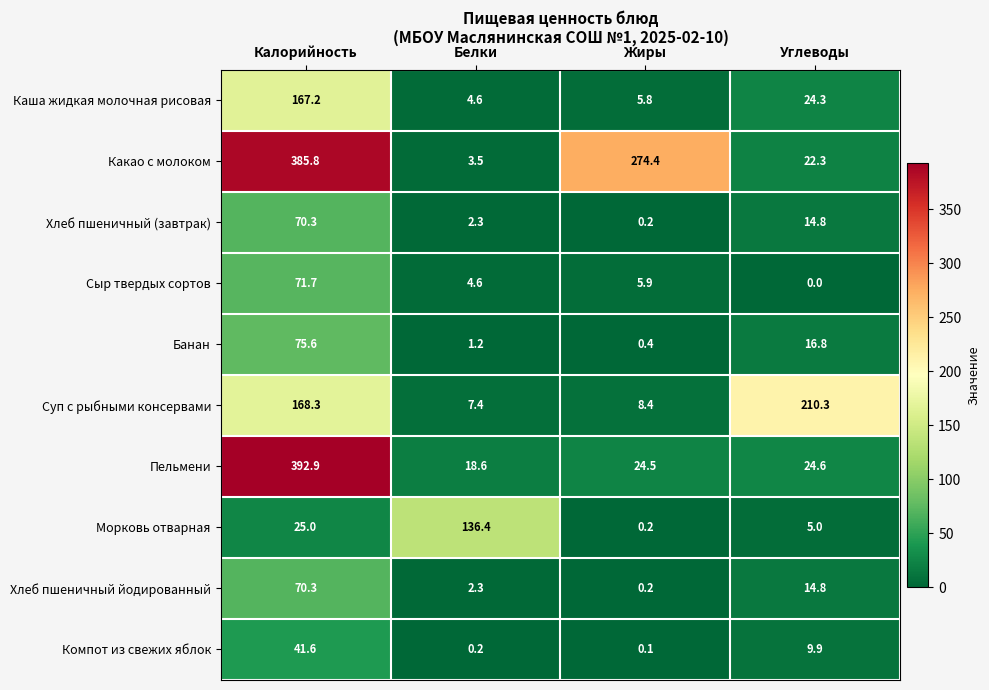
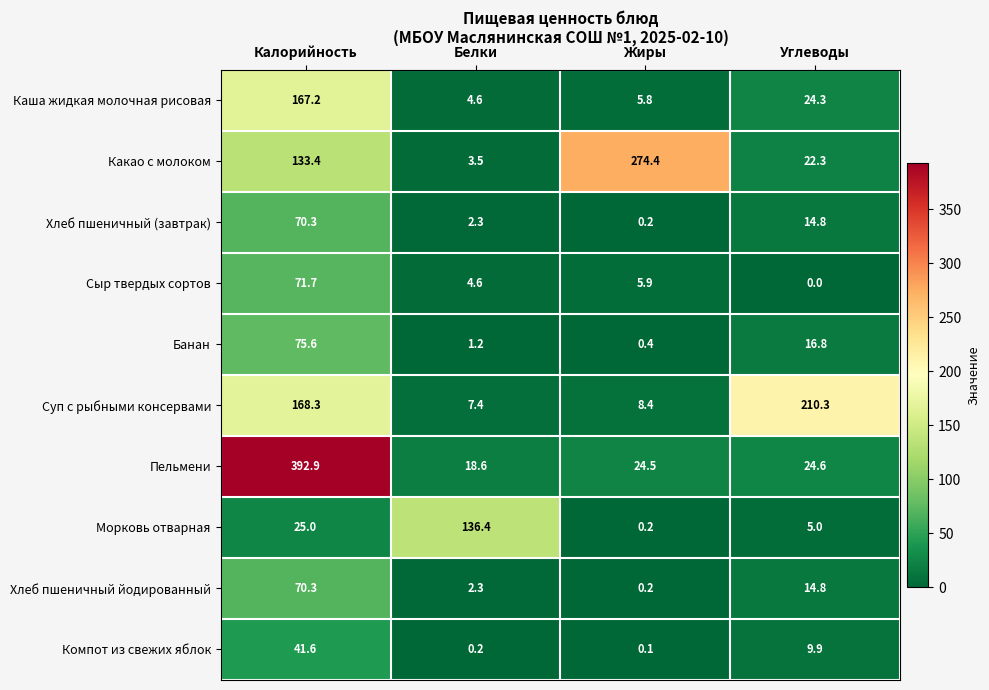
  {
    "Каша жидкая молочная рисовая": {
      "Калорийность": 167.2,
      "Белки": 4.6,
      "Жиры": 5.8,
      "Углеводы": 24.3
    },
    "Какао с молоком": {
-     "Калорийность": 385.8,
+     "Калорийность": 133.4,
      "Белки": 3.5,
      "Жиры": 274.4,
      "Углеводы": 22.3
    },
    "Хлеб пшеничный (завтрак)": {
      "Калорийность": 70.3,
      "Белки": 2.3,
      "Жиры": 0.2,
      "Углеводы": 14.8
    },
    "Сыр твердых сортов": {
      "Калорийность": 71.7,
      "Белки": 4.6,
      "Жиры": 5.9,
      "Углеводы": 0.0
    },
    "Банан": {
      "Калорийность": 75.6,
      "Белки": 1.2,
      "Жиры": 0.4,
      "Углеводы": 16.8
    },
    "Суп с рыбными консервами": {
      "Калорийность": 168.3,
      "Белки": 7.4,
      "Жиры": 8.4,
      "Углеводы": 210.3
    },
    "Пельмени": {
      "Калорийность": 392.9,
      "Белки": 18.6,
      "Жиры": 24.5,
      "Углеводы": 24.6
    },
    "Морковь отварная": {
      "Калорийность": 25.0,
      "Белки": 136.4,
      "Жиры": 0.2,
      "Углеводы": 5.0
    },
    "Хлеб пшеничный йодированный": {
      "Калорийность": 70.3,
      "Белки": 2.3,
      "Жиры": 0.2,
      "Углеводы": 14.8
    },
    "Компот из свежих яблок": {
      "Калорийность": 41.6,
      "Белки": 0.2,
      "Жиры": 0.1,
      "Углеводы": 9.9
    }
  }
